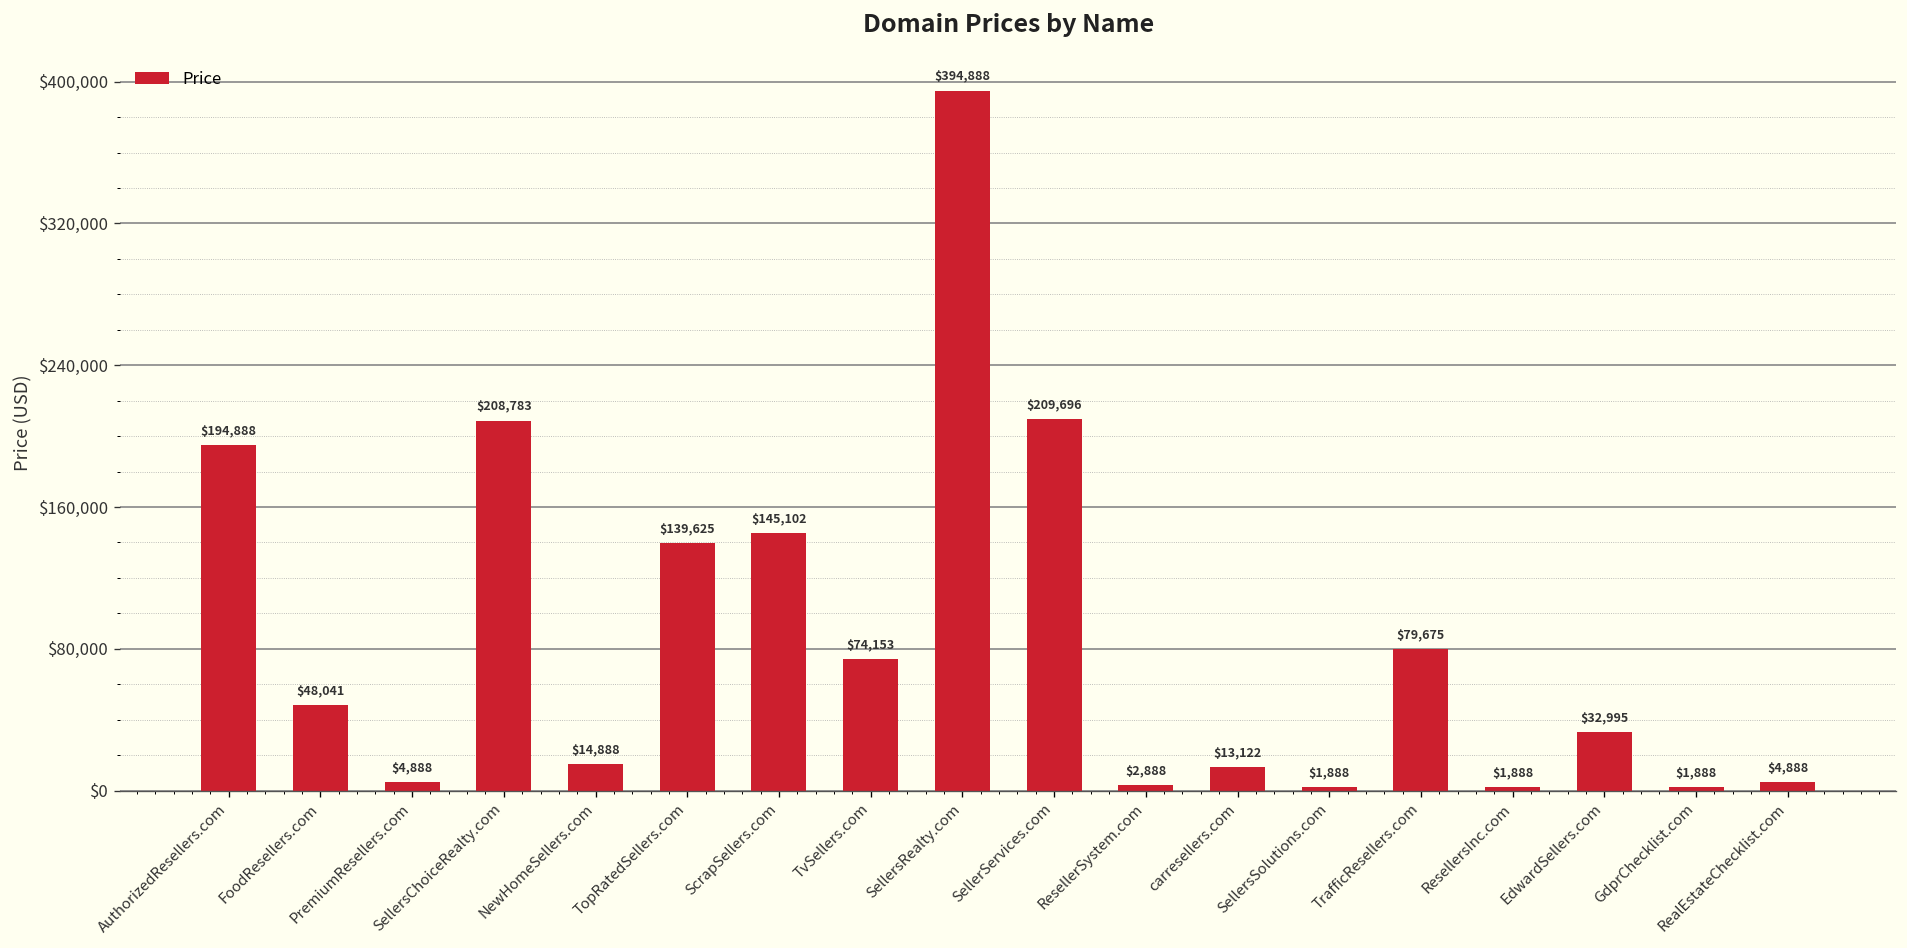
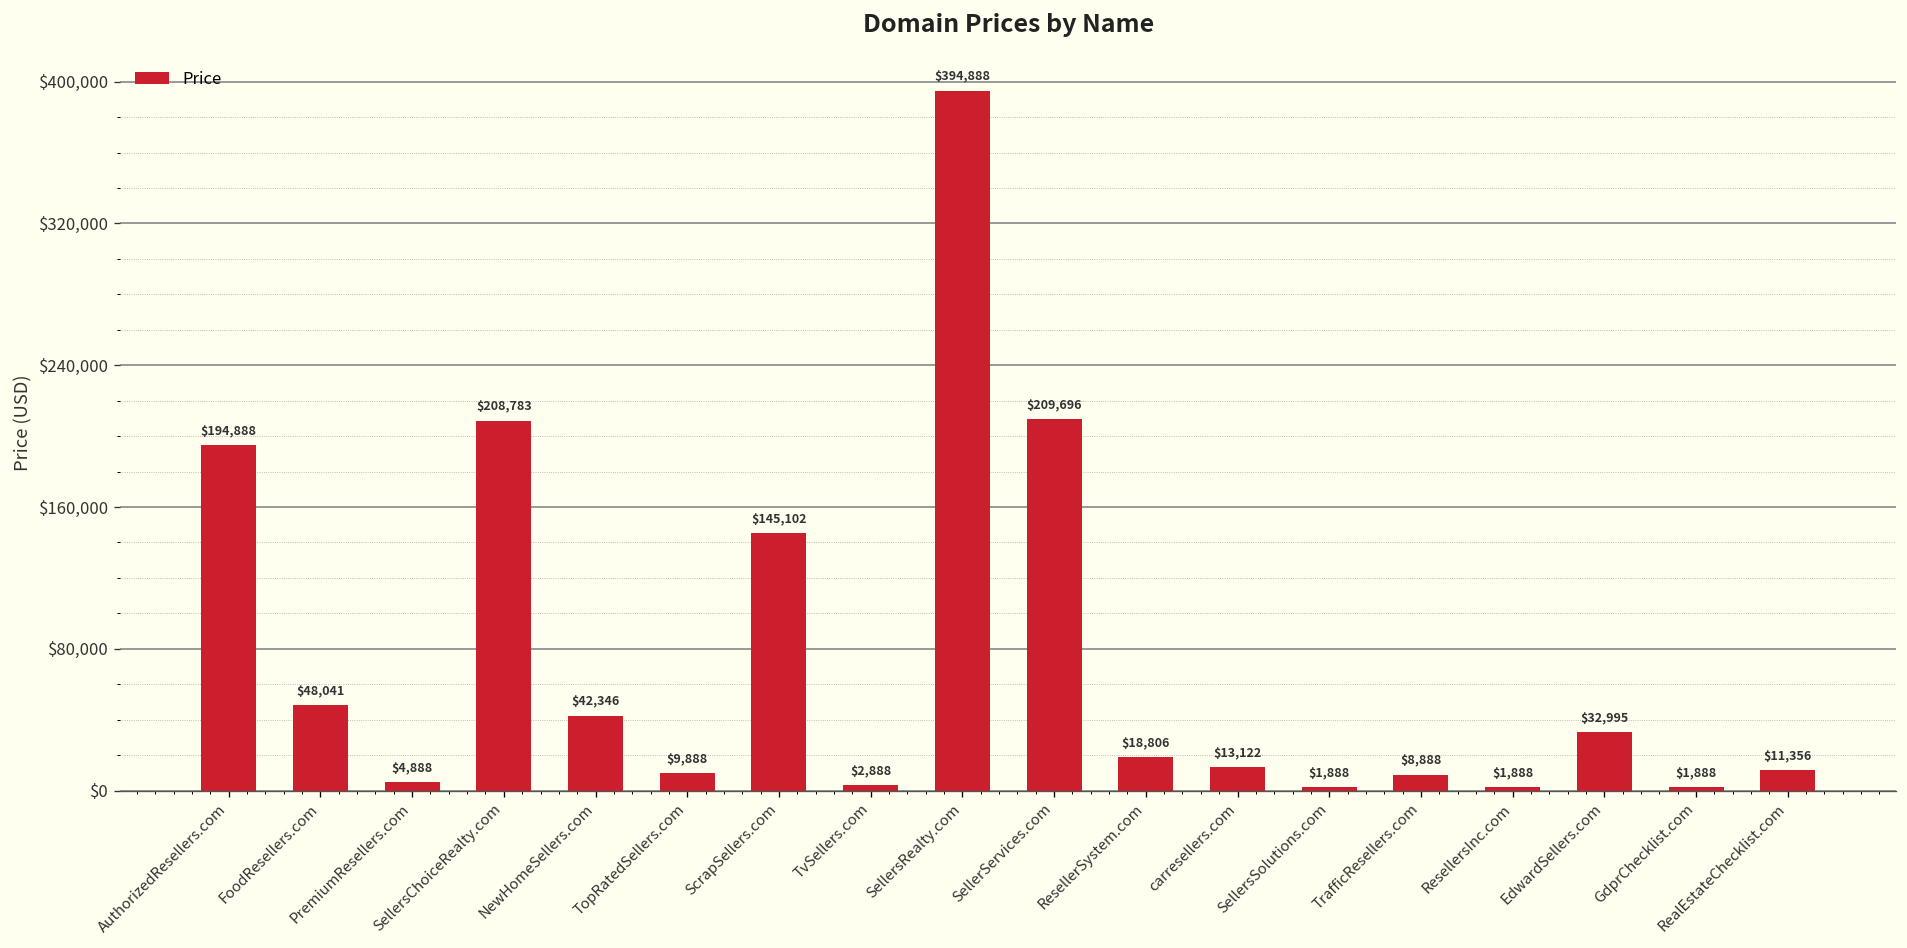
  {
    "AuthorizedResellers.com": "$194,888",
    "FoodResellers.com": "$48,041",
    "PremiumResellers.com": "$4,888",
    "SellersChoiceRealty.com": "$208,783",
-   "NewHomeSellers.com": "$14,888",
-   "TopRatedSellers.com": "$139,625",
+   "NewHomeSellers.com": "$42,346",
+   "TopRatedSellers.com": "$9,888",
    "ScrapSellers.com": "$145,102",
-   "TvSellers.com": "$74,153",
+   "TvSellers.com": "$2,888",
    "SellersRealty.com": "$394,888",
    "SellerServices.com": "$209,696",
-   "ResellerSystem.com": "$2,888",
+   "ResellerSystem.com": "$18,806",
    "carresellers.com": "$13,122",
    "SellersSolutions.com": "$1,888",
-   "TrafficResellers.com": "$79,675",
+   "TrafficResellers.com": "$8,888",
    "ResellersInc.com": "$1,888",
    "EdwardSellers.com": "$32,995",
    "GdprChecklist.com": "$1,888",
-   "RealEstateChecklist.com": "$4,888"
+   "RealEstateChecklist.com": "$11,356"
  }
